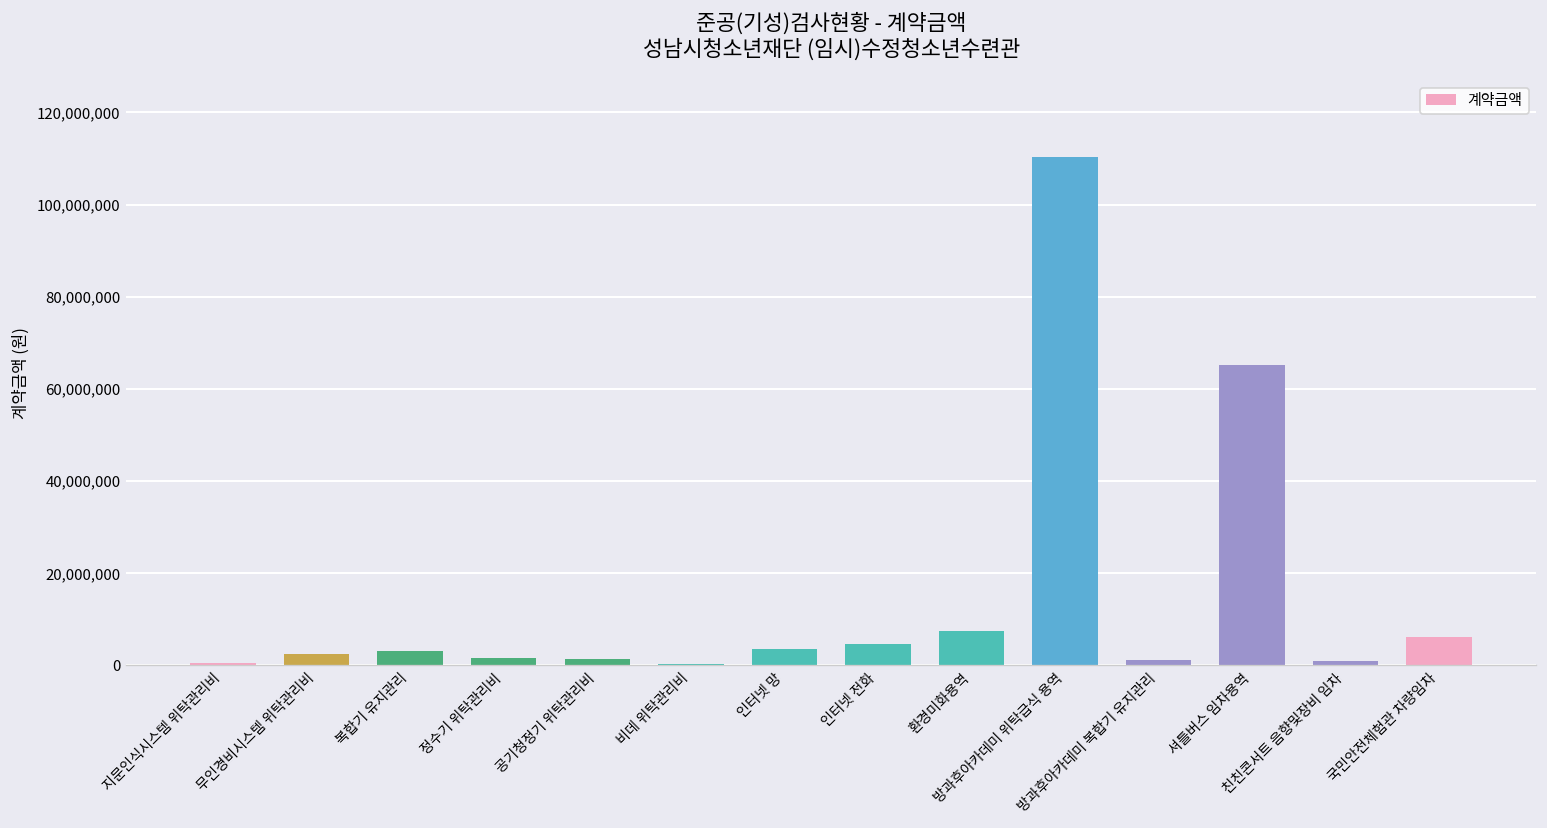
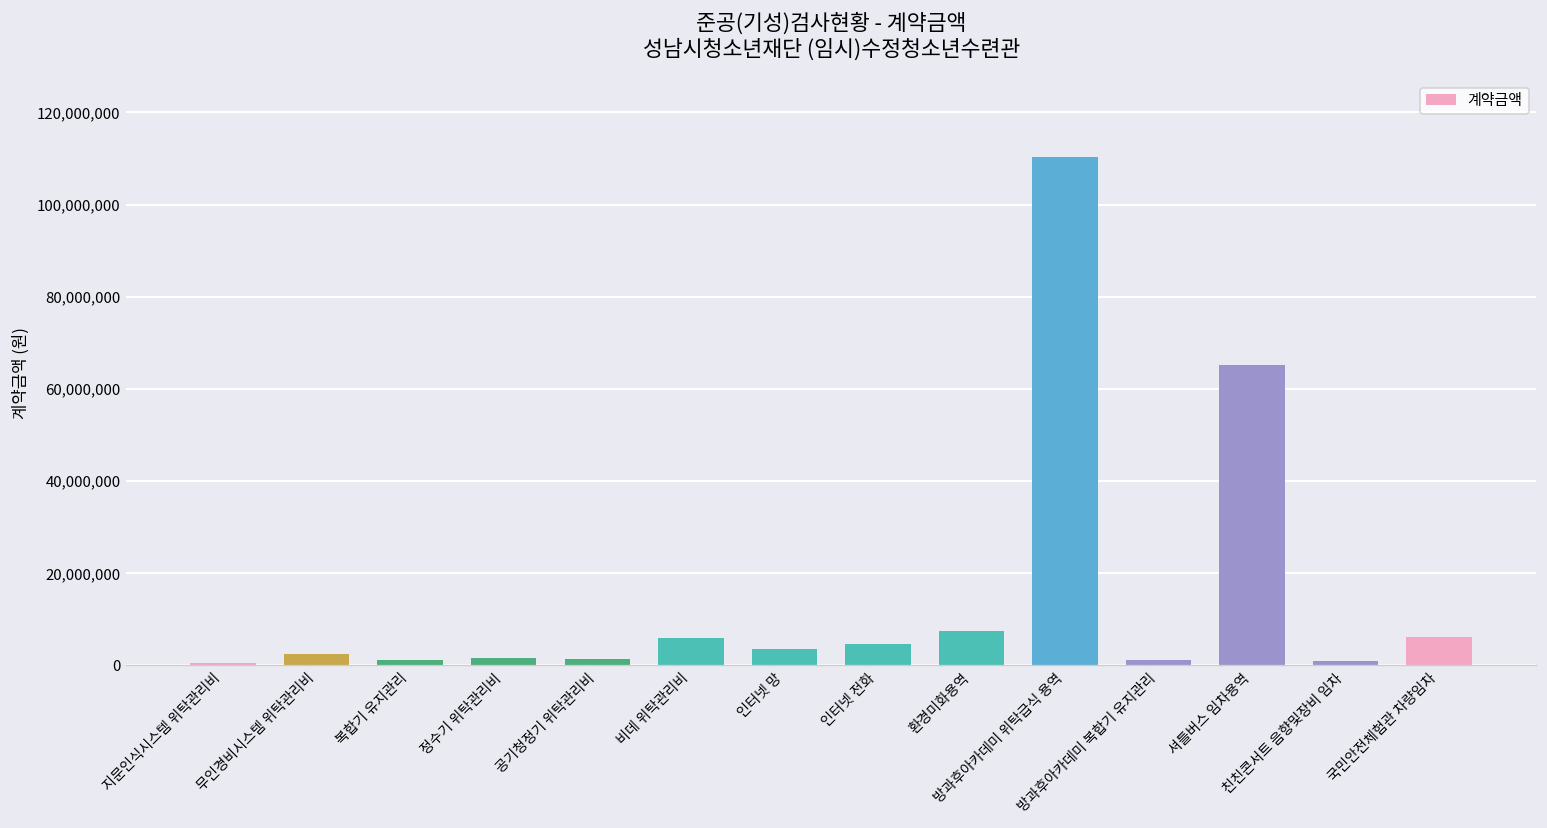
  {
    "무인경비시스템 위탁관리비": "2,000,000",
-   "복합기 유지관리": "3,000,000",
+   "복합기 유지관리": "1,000,000",
    "정수기 위탁관리비": "2,000,000",
    "공기청정기 위탁관리비": "2,000,000",
-   "비데 위탁관리비": "0",
+   "비데 위탁관리비": "6,000,000",
    "인터넷 망": "4,000,000",
    "인터넷 전화": "5,000,000",
    "환경미화용역": "8,000,000",
    "방과후아카데미 위탁급식 용역": "110,000,000",
    "방과후아카데미 복합기 유지관리": "1,000,000",
    "셔틀버스 임차용역": "65,000,000",
    "친친콘서트 음향및장비 임차": "1,000,000",
    "국민안전체험관 차량임차": "6,000,000"
  }
